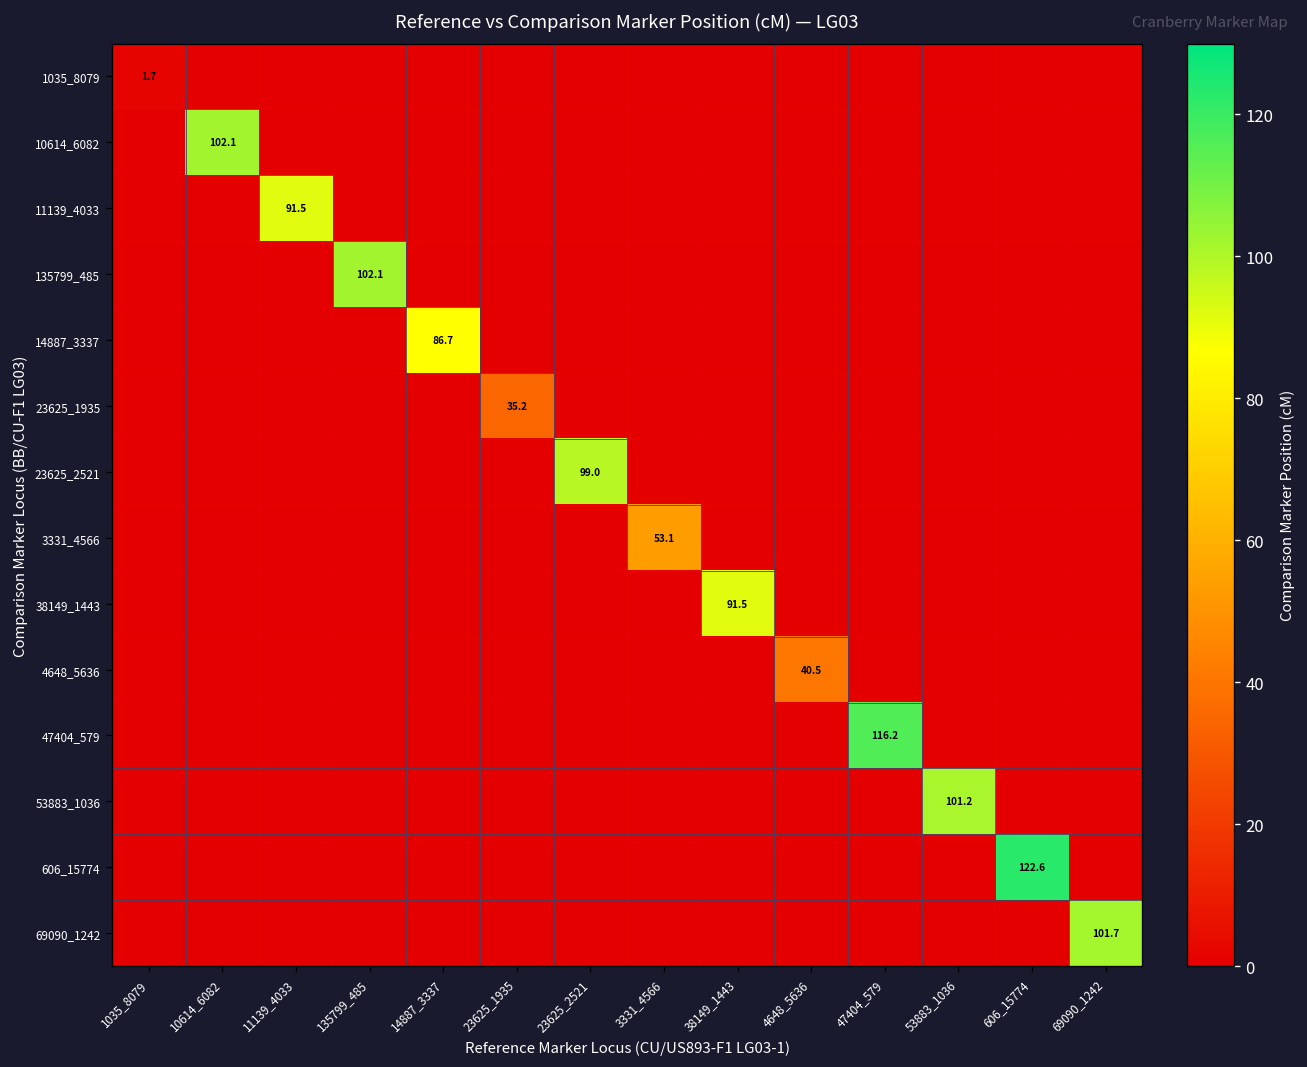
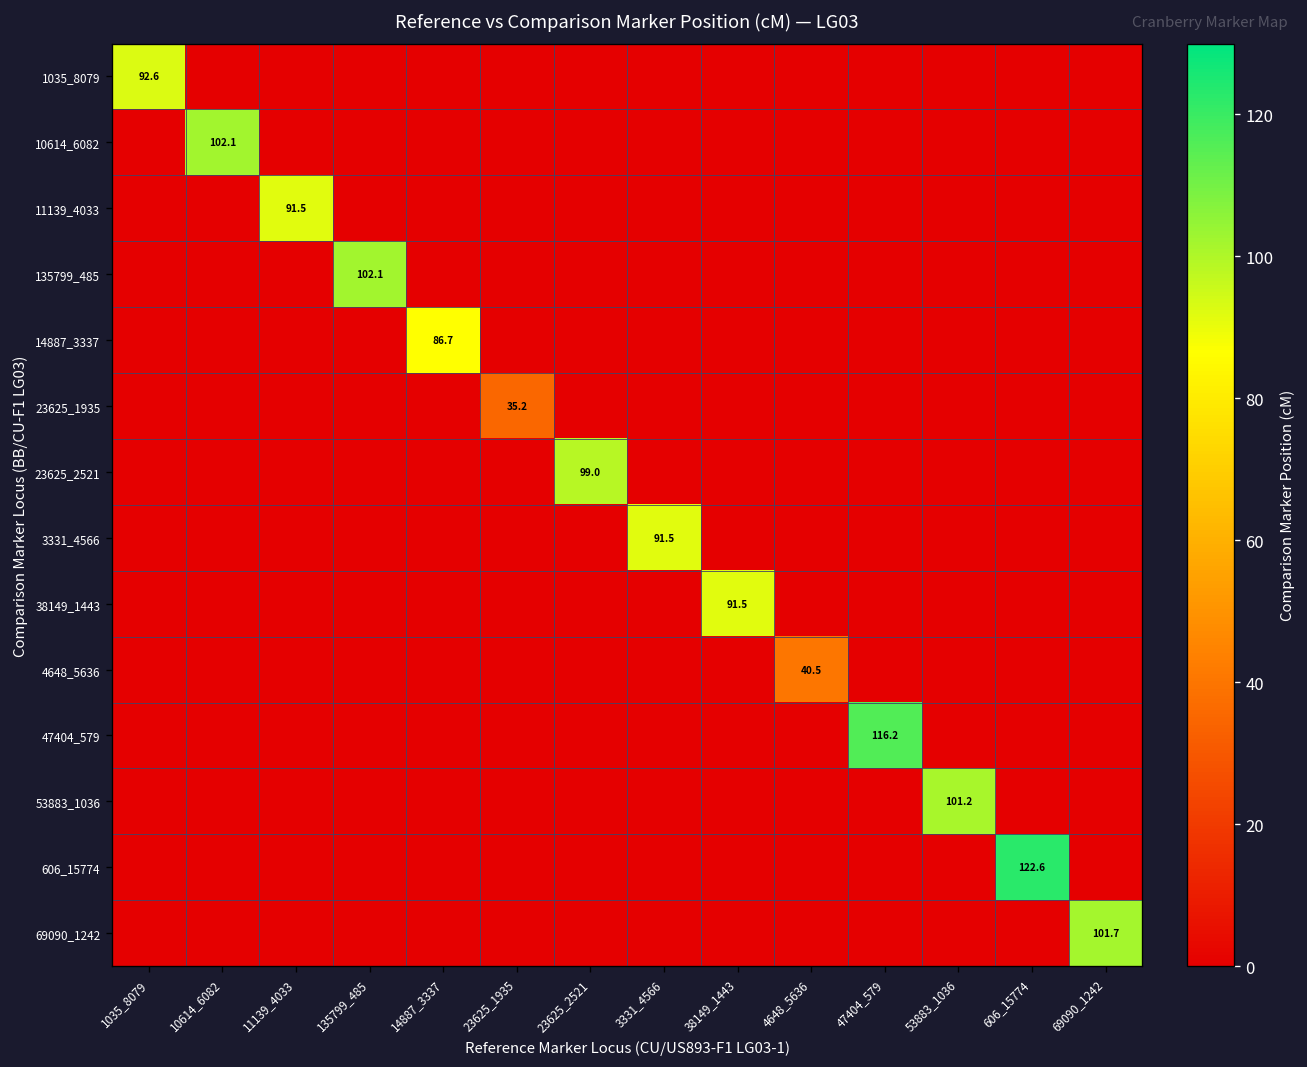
  {
    "1035_8079": {
-     "1035_8079": 1.7
+     "1035_8079": 92.6
    },
    "10614_6082": {
      "10614_6082": 102.1
    },
    "11139_4033": {
      "11139_4033": 91.5
    },
    "135799_485": {
      "135799_485": 102.1
    },
    "14887_3337": {
      "14887_3337": 86.7
    },
    "23625_1935": {
      "23625_1935": 35.2
    },
    "23625_2521": {
      "23625_2521": 99.0
    },
    "3331_4566": {
-     "3331_4566": 53.1
+     "3331_4566": 91.5
    },
    "38149_1443": {
      "38149_1443": 91.5
    },
    "4648_5636": {
      "4648_5636": 40.5
    },
    "47404_579": {
      "47404_579": 116.2
    },
    "53883_1036": {
      "53883_1036": 101.2
    },
    "606_15774": {
      "606_15774": 122.6
    },
    "69090_1242": {
      "69090_1242": 101.7
    }
  }
